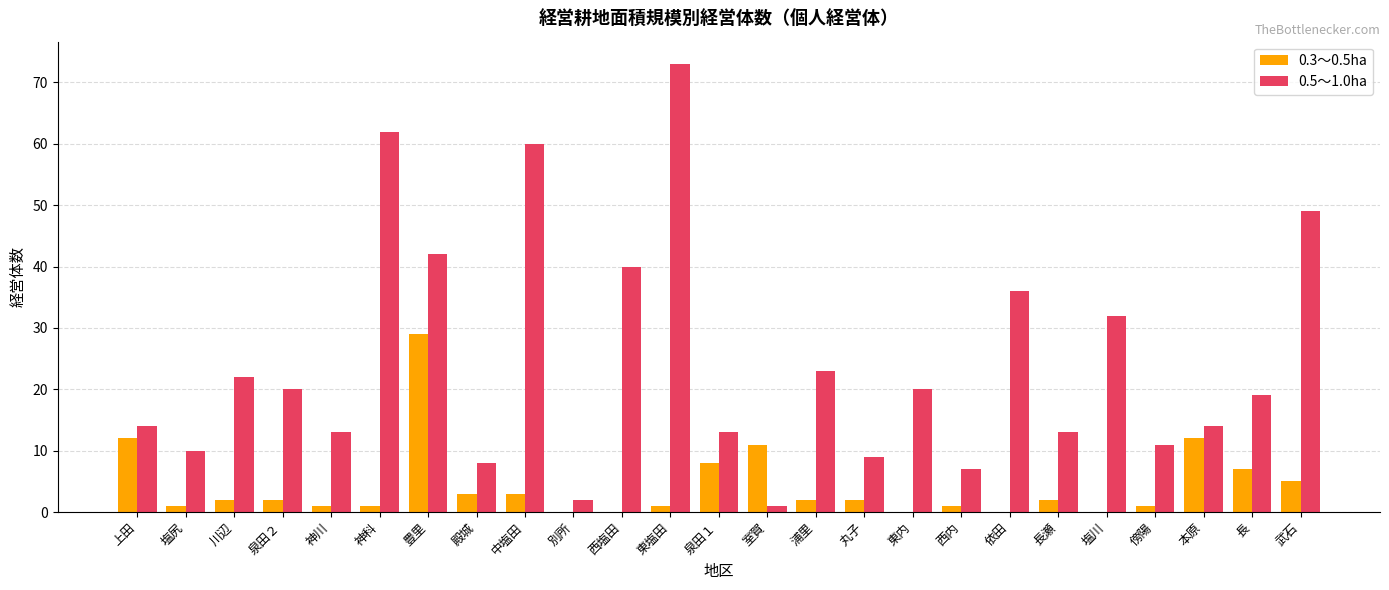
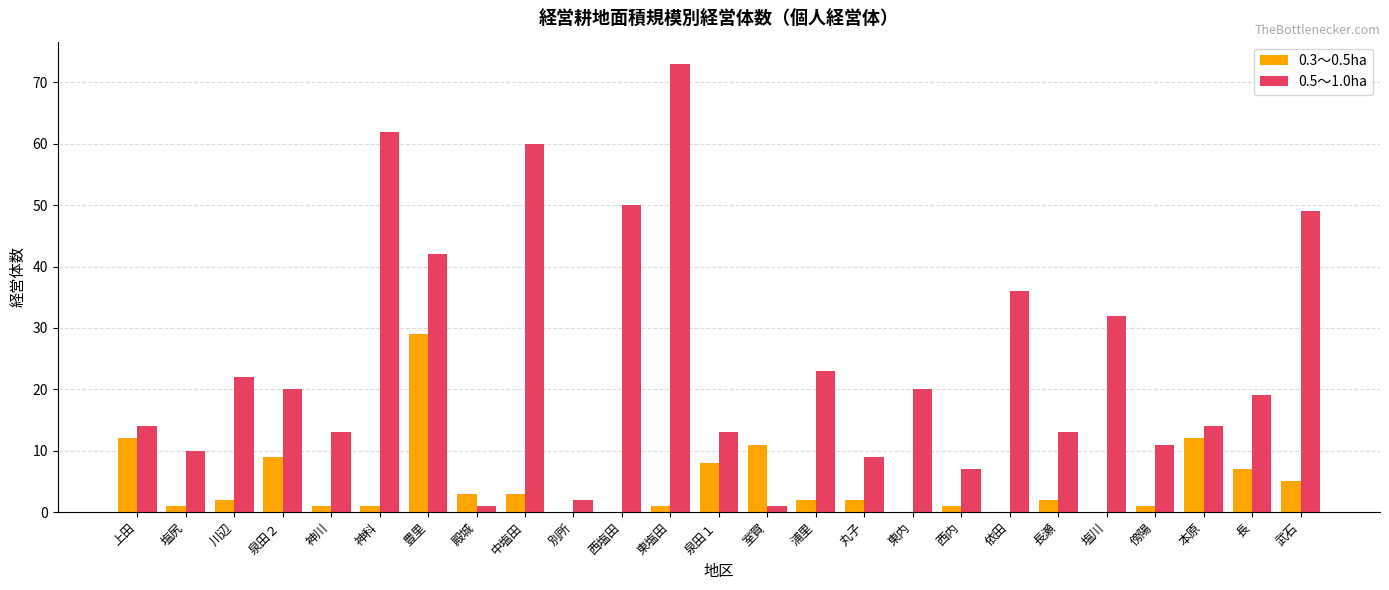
  {
    "0.3～0.5ha": {
      "上田": 12,
      "塩尻": 1,
      "川辺": 2,
-     "泉田２": 2,
+     "泉田２": 9,
      "神川": 1,
      "神科": 1,
      "豊里": 29,
      "殿城": 3,
      "中塩田": 3,
      "別所": 0,
      "西塩田": 0,
      "東塩田": 1,
      "泉田１": 8,
      "室賀": 11,
      "浦里": 2,
      "丸子": 2,
      "東内": 0,
      "西内": 1,
      "依田": 0,
      "長瀬": 2,
      "塩川": 0,
      "傍陽": 1,
      "本原": 12,
      "長": 7,
      "武石": 5
    },
    "0.5～1.0ha": {
      "上田": 14,
      "塩尻": 10,
      "川辺": 22,
      "泉田２": 20,
      "神川": 13,
      "神科": 62,
      "豊里": 42,
-     "殿城": 8,
+     "殿城": 1,
      "中塩田": 60,
      "別所": 2,
-     "西塩田": 40,
+     "西塩田": 50,
      "東塩田": 73,
      "泉田１": 13,
      "室賀": 1,
      "浦里": 23,
      "丸子": 9,
      "東内": 20,
      "西内": 7,
      "依田": 36,
      "長瀬": 13,
      "塩川": 32,
      "傍陽": 11,
      "本原": 14,
      "長": 19,
      "武石": 49
    }
  }
